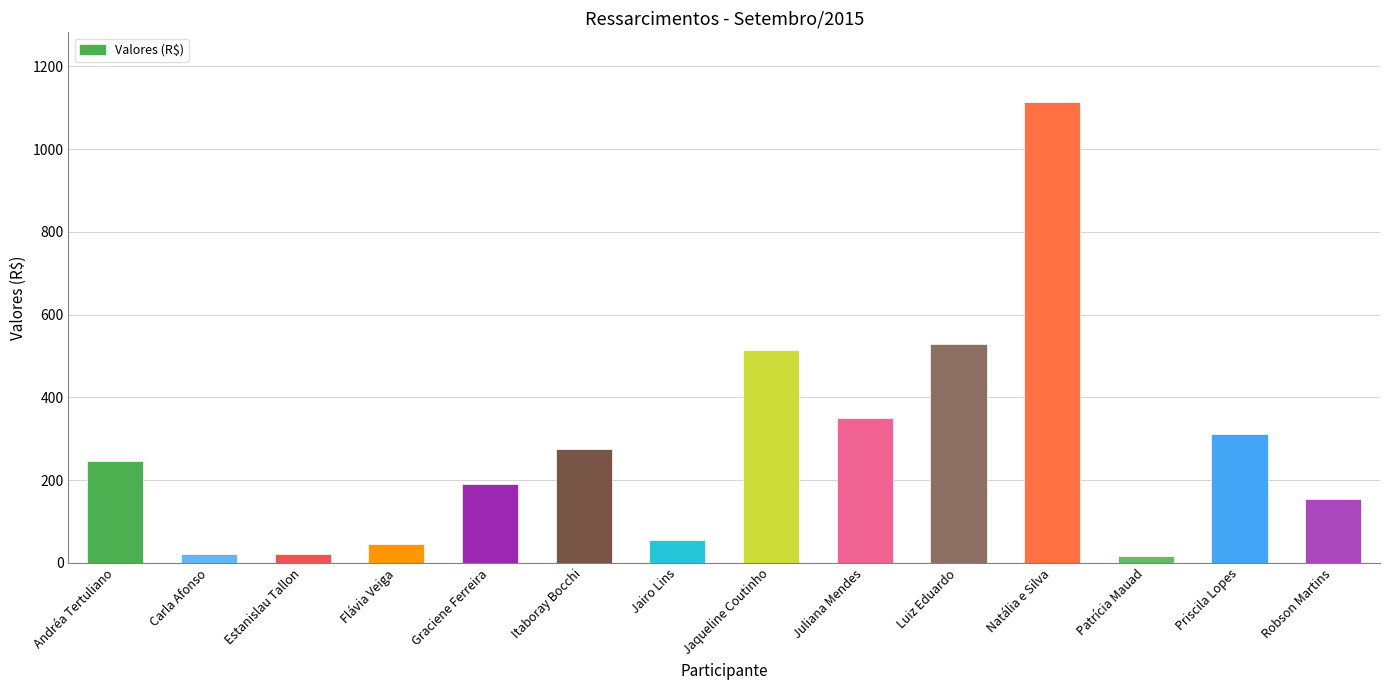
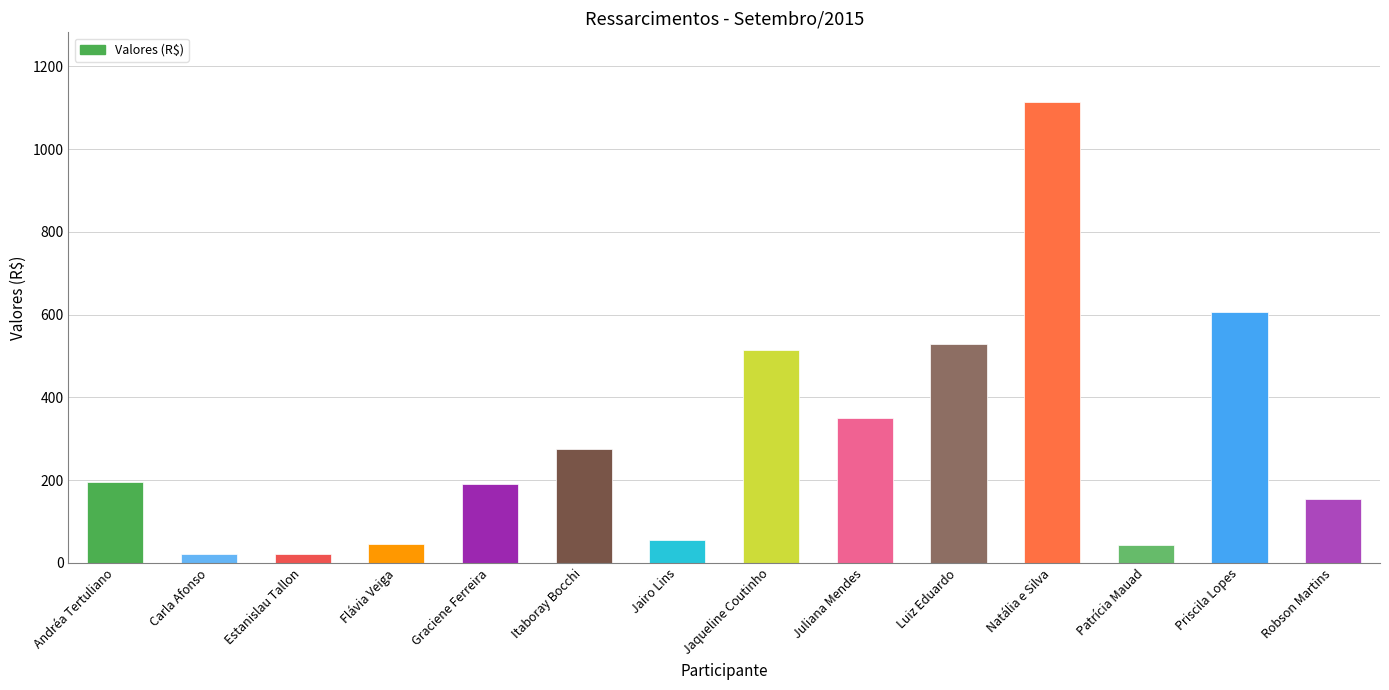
  {
-   "Andréa Tertuliano": 250,
+   "Andréa Tertuliano": 190,
    "Carla Afonso": 20,
    "Estanislau Tallon": 20,
    "Flávia Veiga": 40,
    "Graciene Ferreira": 190,
    "Itaboray Bocchi": 280,
    "Jairo Lins": 60,
    "Jaqueline Coutinho": 520,
    "Juliana Mendes": 350,
    "Luiz Eduardo": 530,
    "Natália e Silva": 1120,
-   "Patrícia Mauad": 20,
-   "Priscila Lopes": 310,
+   "Patrícia Mauad": 40,
+   "Priscila Lopes": 610,
    "Robson Martins": 150
  }
